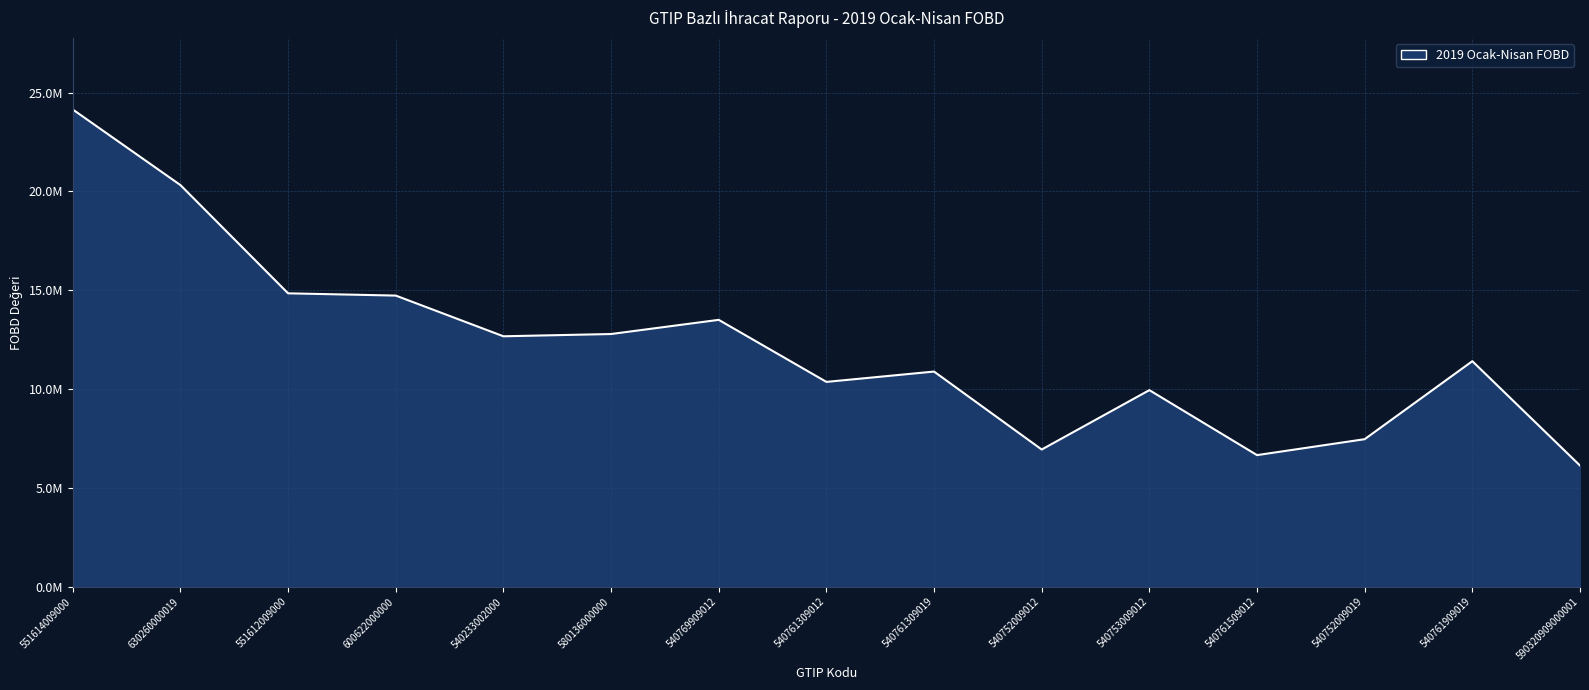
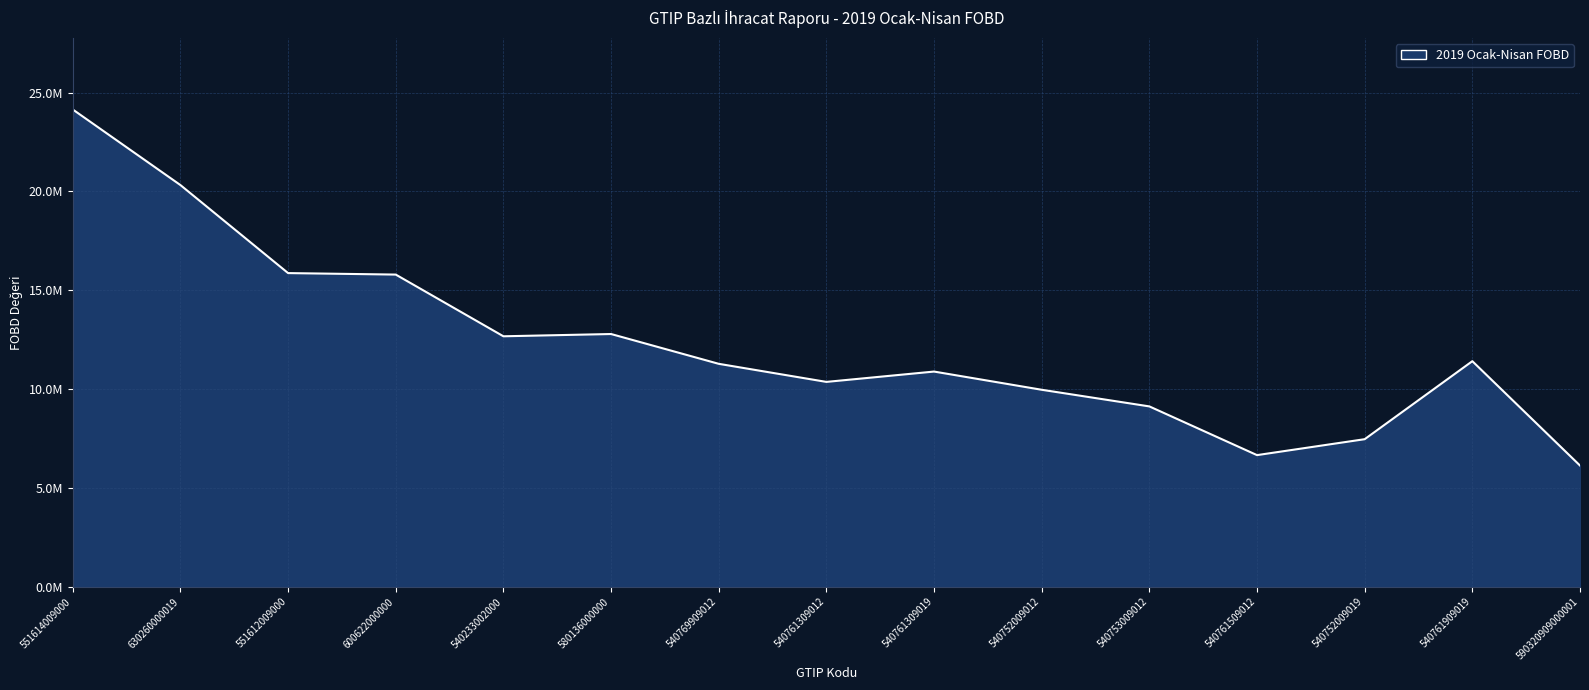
  {
    "551614009000": 24100000,
    "630260000019": 20300000,
-   "551612009000": 14800000,
-   "600622000000": 14700000,
+   "551612009000": 15900000,
+   "600622000000": 15800000,
    "540233002000": 12700000,
    "580136000000": 12800000,
-   "540769909012": 13500000,
+   "540769909012": 11300000,
    "540761309012": 10400000,
    "540761309019": 10900000,
-   "540752009012": 6900000,
-   "540753009012": 9900000,
+   "540752009012": 10000000,
+   "540753009012": 9100000,
    "540761509012": 6700000,
    "540752009019": 7500000,
    "540761909019": 11400000,
    "590320909000001": 6100000
  }
